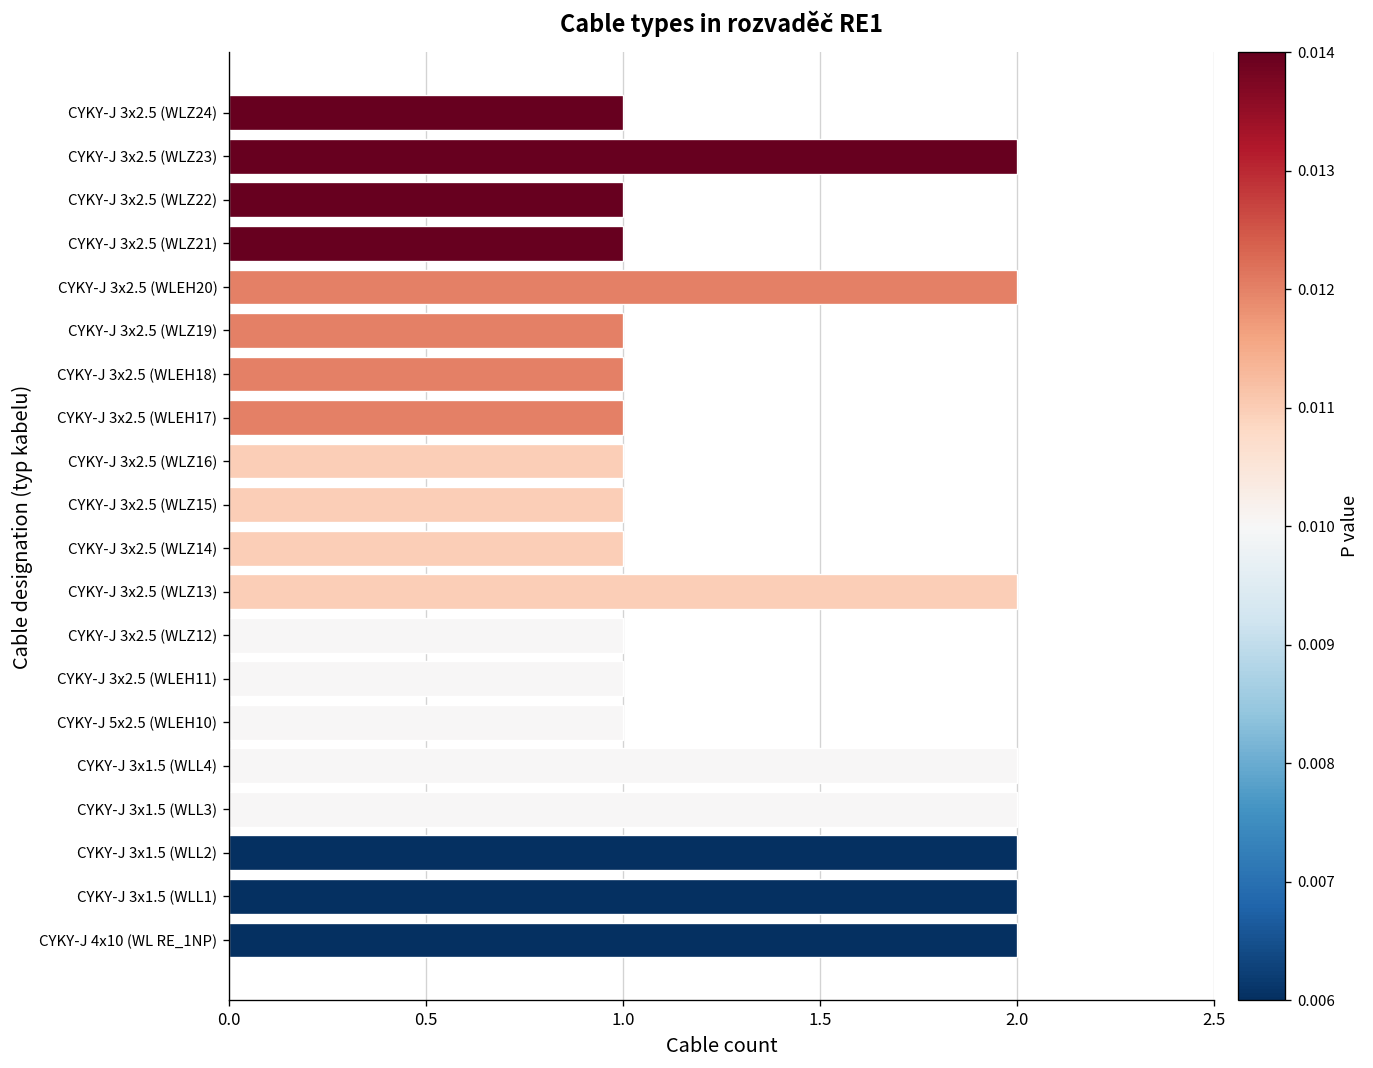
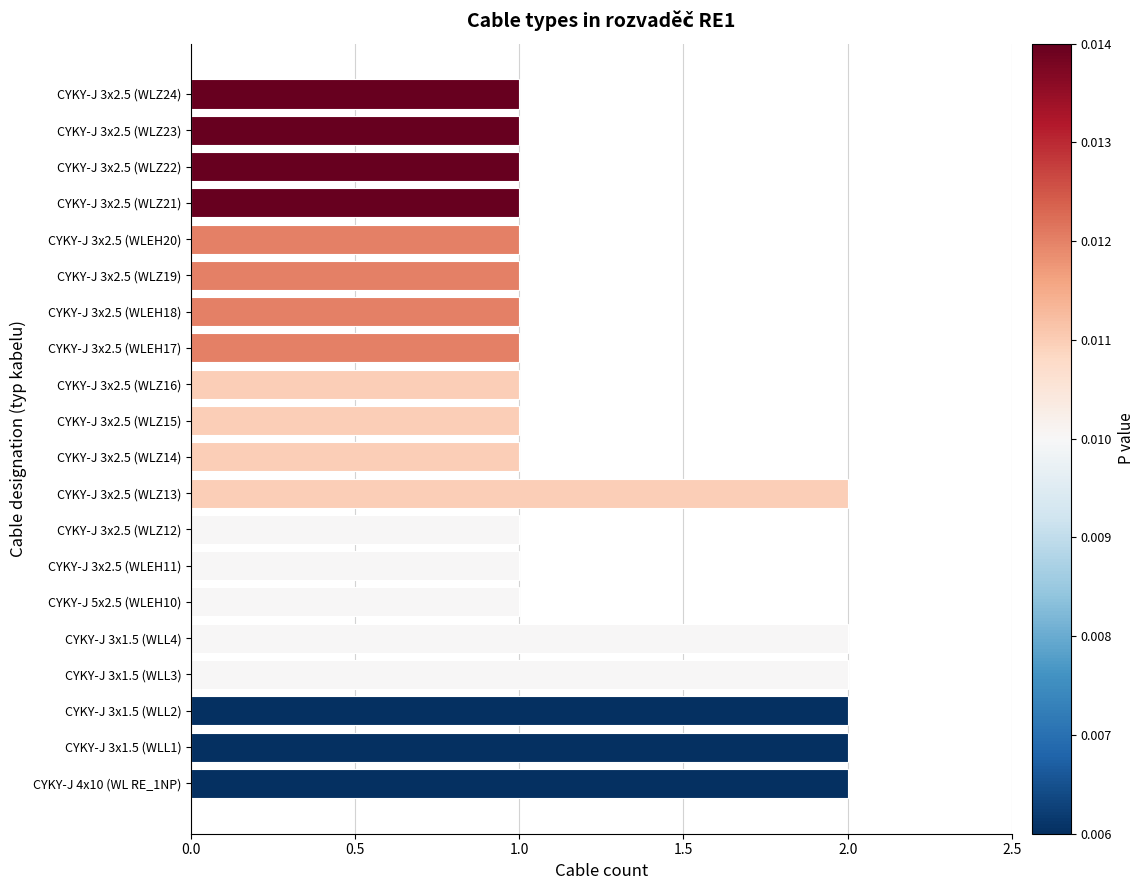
  {
    "CYKY-J 3x2.5 (WLZ24)": 1,
-   "CYKY-J 3x2.5 (WLZ23)": 2,
+   "CYKY-J 3x2.5 (WLZ23)": 1,
    "CYKY-J 3x2.5 (WLZ22)": 1,
    "CYKY-J 3x2.5 (WLZ21)": 1,
-   "CYKY-J 3x2.5 (WLEH20)": 2,
+   "CYKY-J 3x2.5 (WLEH20)": 1,
    "CYKY-J 3x2.5 (WLZ19)": 1,
    "CYKY-J 3x2.5 (WLEH18)": 1,
    "CYKY-J 3x2.5 (WLEH17)": 1,
    "CYKY-J 3x2.5 (WLZ16)": 1,
    "CYKY-J 3x2.5 (WLZ15)": 1,
    "CYKY-J 3x2.5 (WLZ14)": 1,
    "CYKY-J 3x2.5 (WLZ13)": 2,
    "CYKY-J 3x2.5 (WLZ12)": 1,
    "CYKY-J 3x2.5 (WLEH11)": 1,
    "CYKY-J 5x2.5 (WLEH10)": 1,
    "CYKY-J 3x1.5 (WLL4)": 2,
    "CYKY-J 3x1.5 (WLL3)": 2,
    "CYKY-J 3x1.5 (WLL2)": 2,
    "CYKY-J 3x1.5 (WLL1)": 2,
    "CYKY-J 4x10 (WL RE_1NP)": 2
  }
